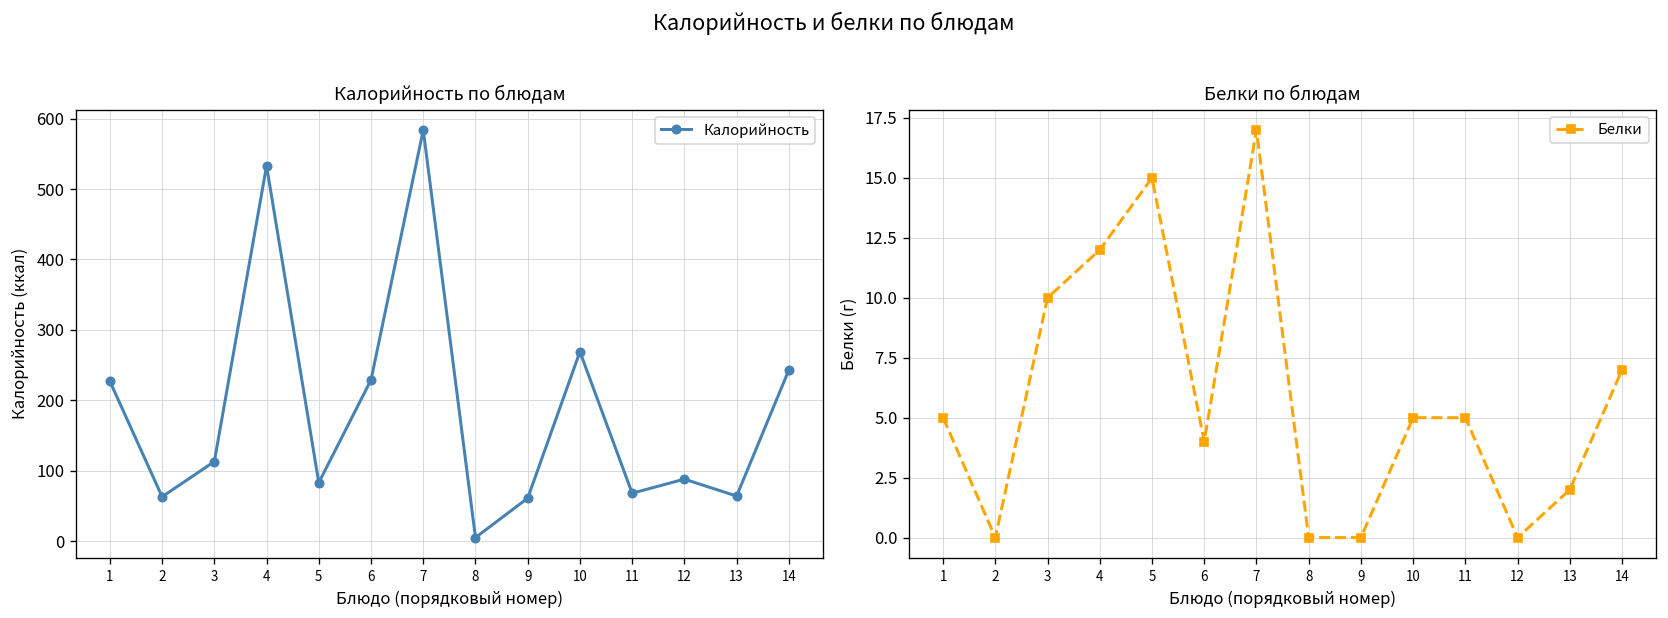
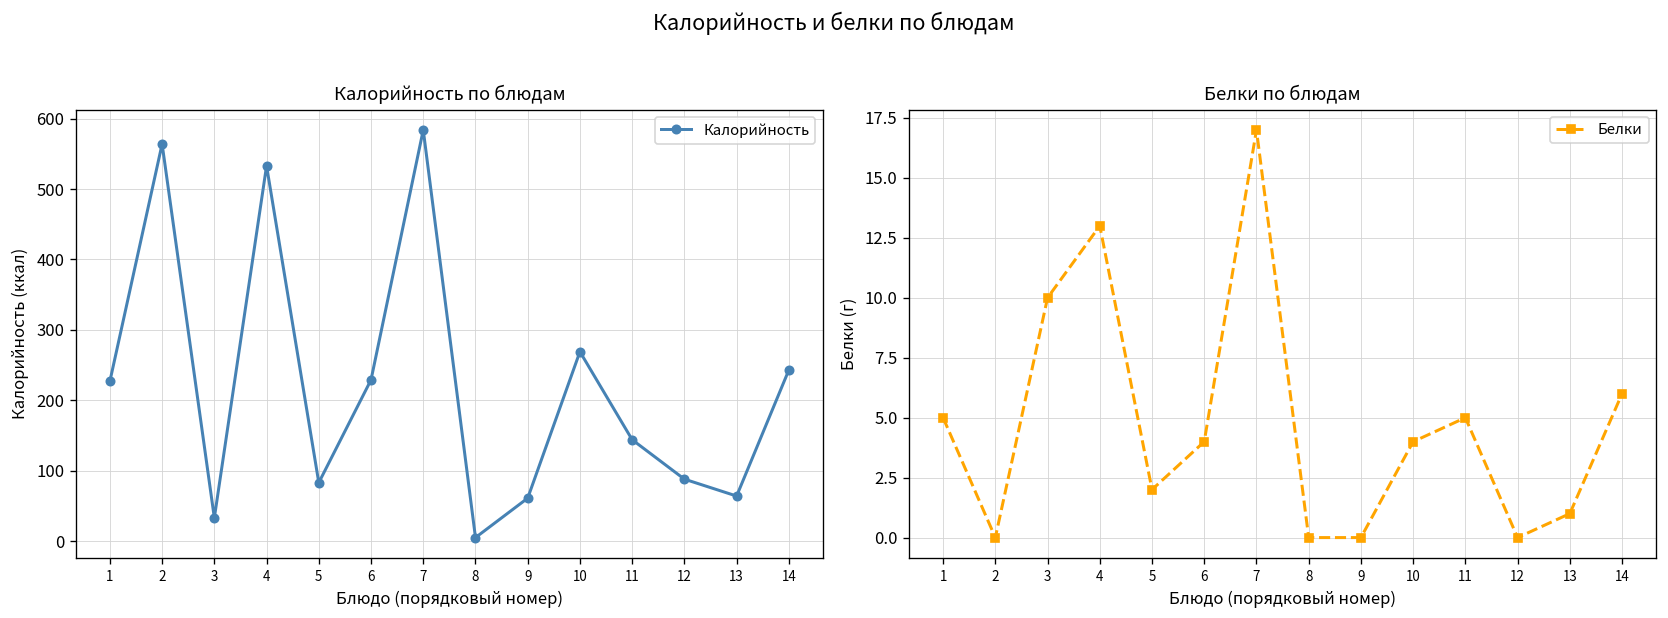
  {
    "Калорийность по блюдам": {
      "1": 230,
-     "2": 60,
-     "3": 110,
+     "2": 560,
+     "3": 30,
      "4": 530,
      "5": 80,
      "6": 230,
      "7": 580,
      "8": 10,
      "9": 60,
      "10": 270,
-     "11": 70,
+     "11": 140,
      "12": 90,
      "13": 60,
      "14": 240
    },
    "Белки по блюдам": {
      "1": 5,
      "2": 0,
      "3": 10,
-     "4": 12,
-     "5": 15,
+     "4": 13,
+     "5": 2,
      "6": 4,
      "7": 17,
      "8": 0,
      "9": 0,
-     "10": 5,
+     "10": 4,
      "11": 5,
      "12": 0,
-     "13": 2,
-     "14": 7
+     "13": 1,
+     "14": 6
    }
  }
